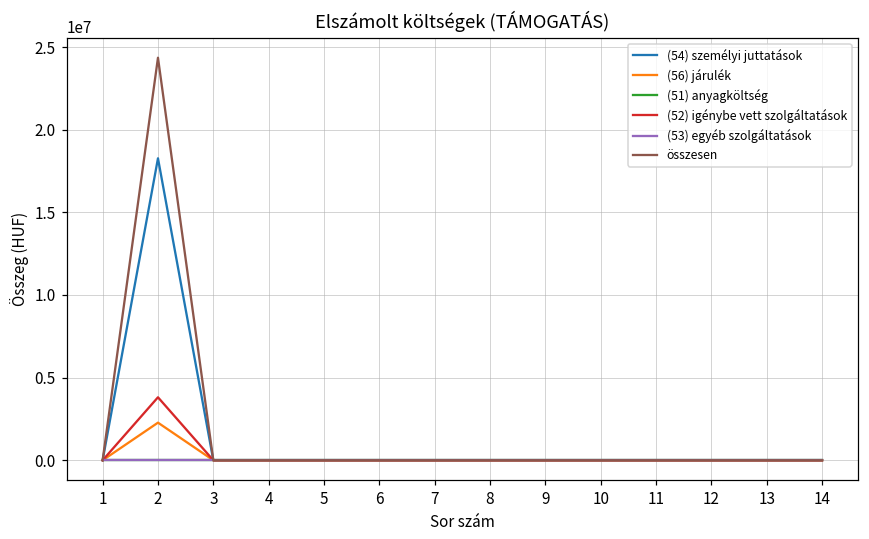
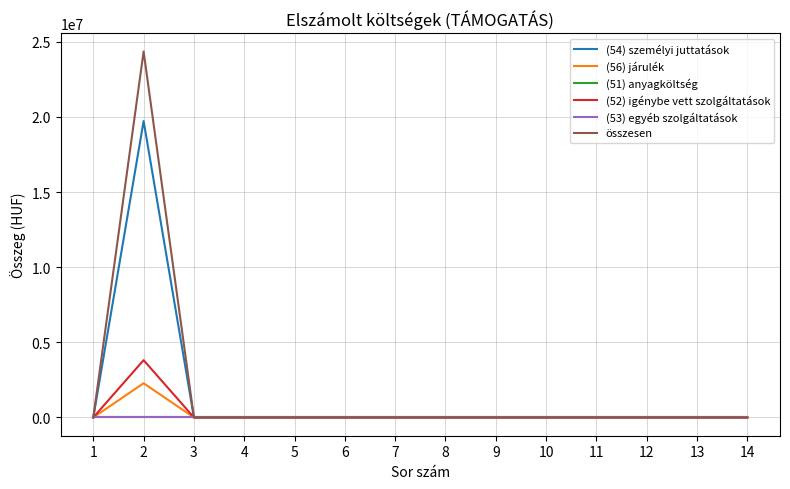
  {
    "(54) személyi juttatások": {
-     "2": 18300000
+     "2": 19700000
    },
    "(56) járulék": {
      "2": 2300000
    },
    "(53) egyéb szolgáltatások": {
      "2": 0
    },
    "(52) igénybe vett szolgáltatások": {
      "2": 3800000
    },
    "összesen": {
      "2": 24400000
    }
  }
